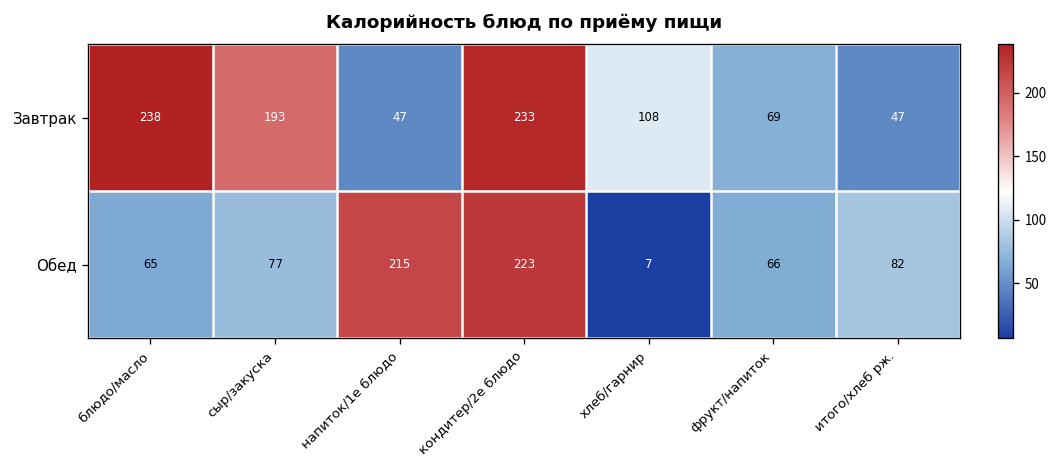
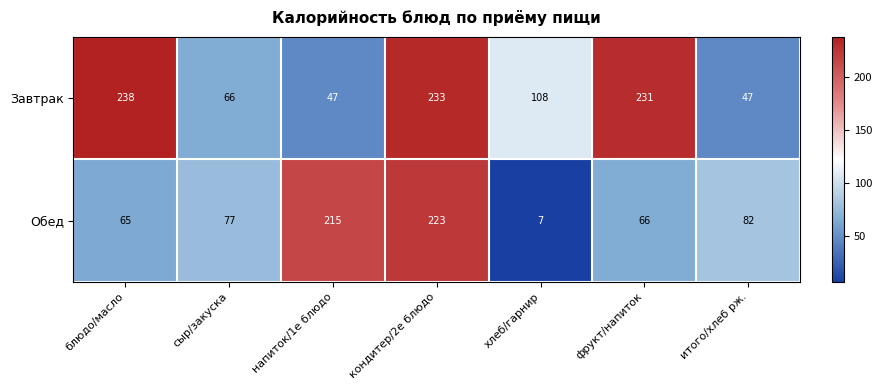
  {
    "Завтрак": {
      "блюдо/масло": 238,
-     "сыр/закуска": 193,
+     "сыр/закуска": 66,
      "напиток/1е блюдо": 47,
      "кондитер/2е блюдо": 233,
      "хлеб/гарнир": 108,
-     "фрукт/напиток": 69,
+     "фрукт/напиток": 231,
      "итого/хлеб рж.": 47
    },
    "Обед": {
      "блюдо/масло": 65,
      "сыр/закуска": 77,
      "напиток/1е блюдо": 215,
      "кондитер/2е блюдо": 223,
      "хлеб/гарнир": 7,
      "фрукт/напиток": 66,
      "итого/хлеб рж.": 82
    }
  }
